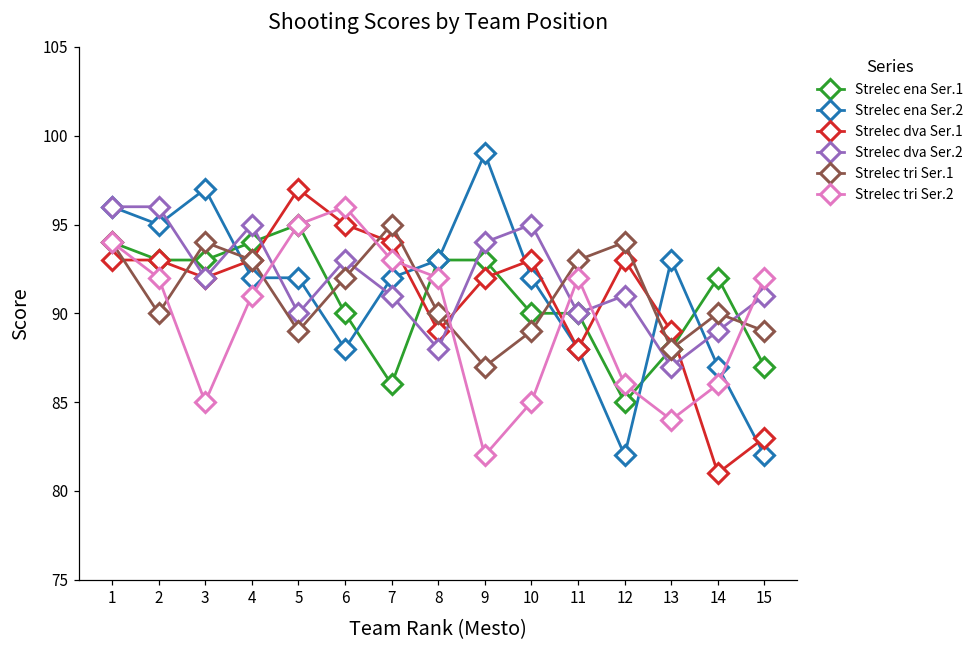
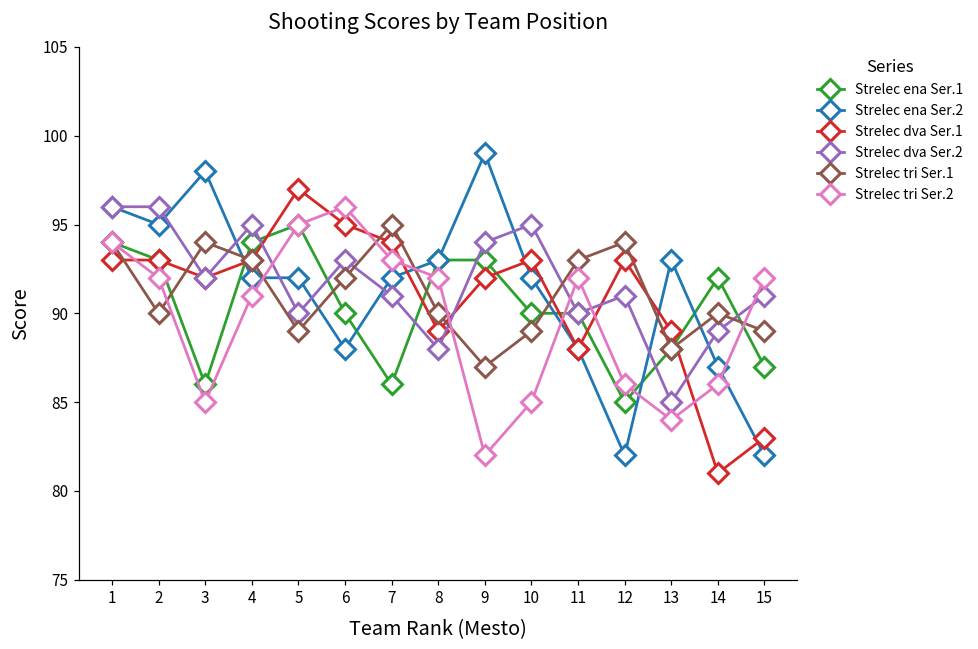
  {
    "Strelec ena Ser.1": {
-     "3": 93,
+     "3": 86,
      "4": 94,
      "6": 90,
      "7": 86,
      "9": 93,
      "10": 90,
      "12": 85,
      "14": 92,
      "15": 87
    },
    "Strelec ena Ser.2": {
      "2": 95,
-     "3": 97,
+     "3": 98,
      "4": 92,
      "5": 92,
      "6": 88,
      "7": 92,
      "9": 99,
      "10": 92,
      "12": 82,
      "13": 93,
      "14": 87,
      "15": 82
    },
    "Strelec dva Ser.1": {
      "1": 93,
      "5": 97,
      "6": 95,
      "7": 94,
      "8": 89,
      "9": 92,
      "10": 93,
      "12": 93,
      "13": 89,
      "14": 81,
      "15": 83
    },
    "Strelec dva Ser.2": {
      "2": 96,
      "4": 95,
      "5": 90,
      "6": 93,
      "7": 91,
      "8": 88,
      "9": 94,
      "10": 95,
      "12": 91,
-     "13": 87,
+     "13": 85,
      "14": 89,
      "15": 91
    },
    "Strelec tri Ser.1": {
      "2": 90,
      "3": 94,
      "5": 89,
      "6": 92,
      "7": 95,
      "8": 90,
      "9": 87,
      "10": 89,
      "11": 93,
      "12": 94,
      "14": 90,
      "15": 89
    },
    "Strelec tri Ser.2": {
      "2": 92,
      "3": 85,
      "4": 91,
      "6": 96,
      "7": 93,
      "8": 92,
      "9": 82,
      "10": 85,
      "11": 92,
      "12": 86,
      "13": 84,
      "14": 86,
      "15": 92
    }
  }
